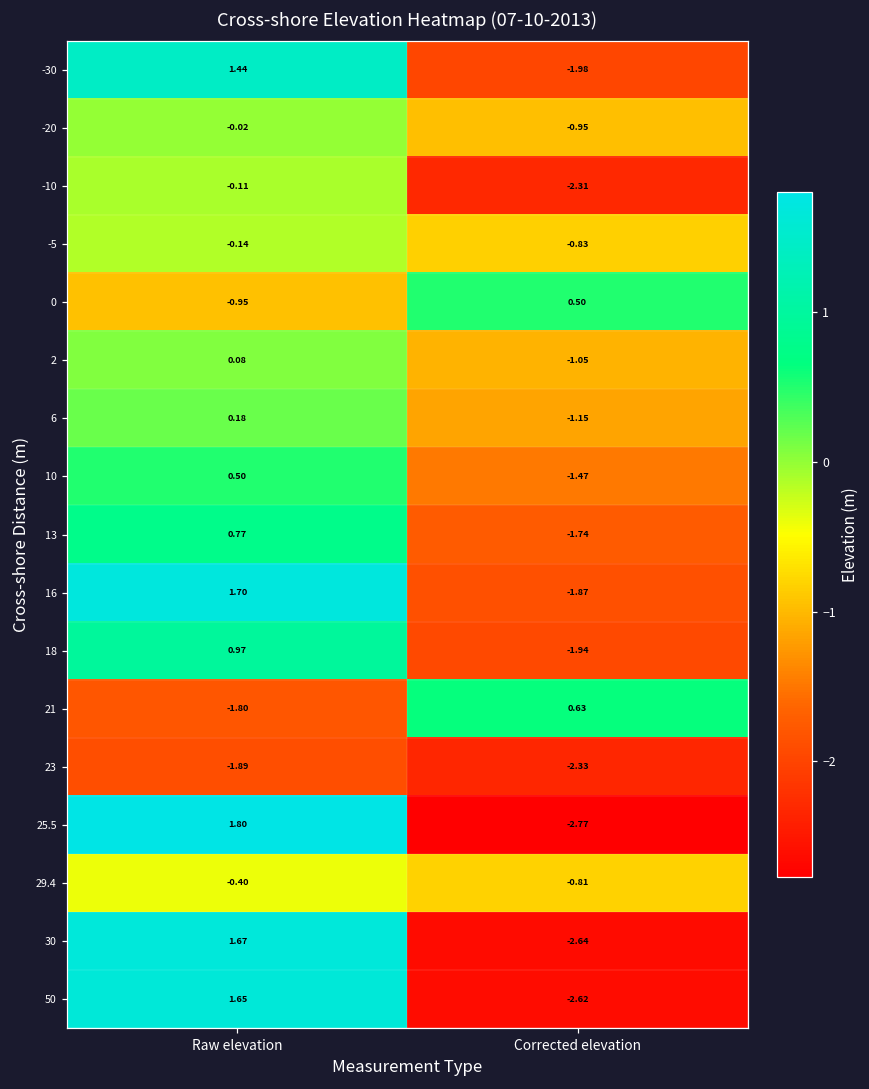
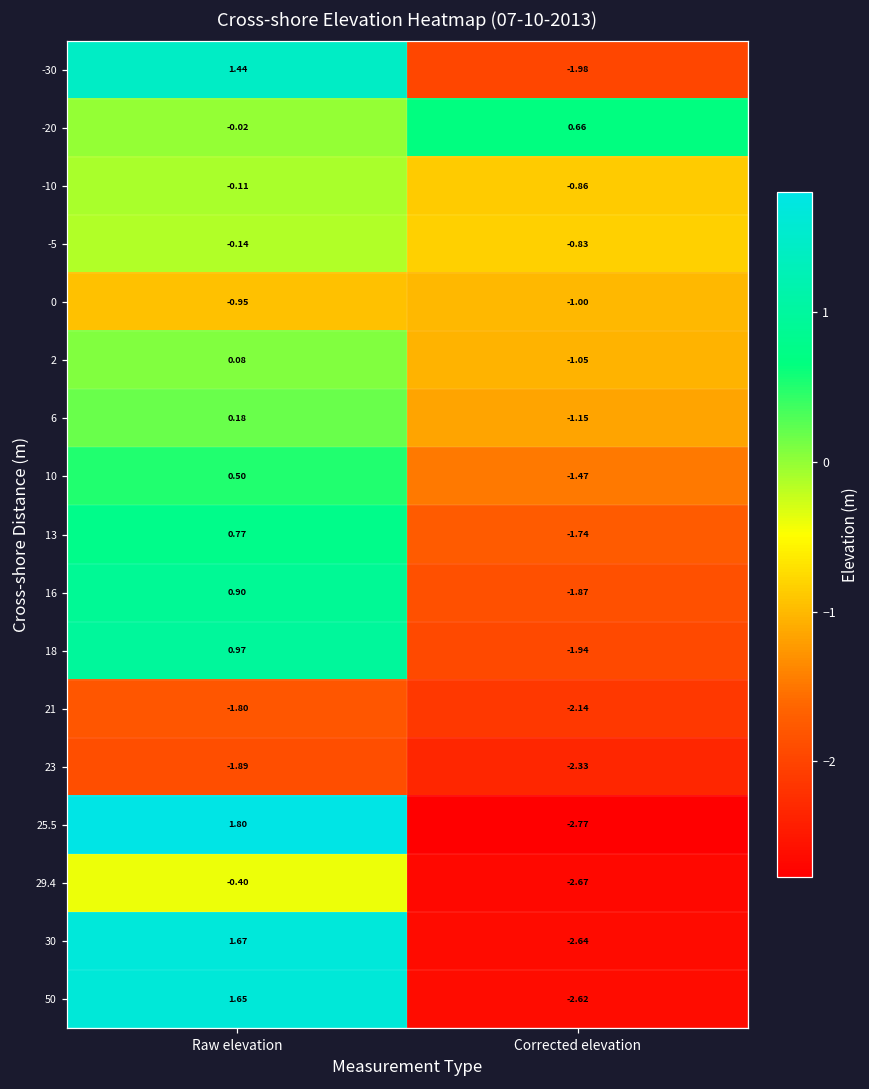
  {
    "-30": {
      "Raw elevation": 1.44,
      "Corrected elevation": -1.98
    },
    "-20": {
      "Raw elevation": -0.02,
-     "Corrected elevation": -0.95
+     "Corrected elevation": 0.66
    },
    "-10": {
      "Raw elevation": -0.11,
-     "Corrected elevation": -2.31
+     "Corrected elevation": -0.86
    },
    "-5": {
      "Raw elevation": -0.14,
      "Corrected elevation": -0.83
    },
    "0": {
      "Raw elevation": -0.95,
-     "Corrected elevation": 0.50
+     "Corrected elevation": -1.00
    },
    "2": {
      "Raw elevation": 0.08,
      "Corrected elevation": -1.05
    },
    "6": {
      "Raw elevation": 0.18,
      "Corrected elevation": -1.15
    },
    "10": {
      "Raw elevation": 0.50,
      "Corrected elevation": -1.47
    },
    "13": {
      "Raw elevation": 0.77,
      "Corrected elevation": -1.74
    },
    "16": {
-     "Raw elevation": 1.70,
+     "Raw elevation": 0.90,
      "Corrected elevation": -1.87
    },
    "18": {
      "Raw elevation": 0.97,
      "Corrected elevation": -1.94
    },
    "21": {
      "Raw elevation": -1.80,
-     "Corrected elevation": 0.63
+     "Corrected elevation": -2.14
    },
    "23": {
      "Raw elevation": -1.89,
      "Corrected elevation": -2.33
    },
    "25.5": {
      "Raw elevation": 1.80,
      "Corrected elevation": -2.77
    },
    "29.4": {
      "Raw elevation": -0.40,
-     "Corrected elevation": -0.81
+     "Corrected elevation": -2.67
    },
    "30": {
      "Raw elevation": 1.67,
      "Corrected elevation": -2.64
    },
    "50": {
      "Raw elevation": 1.65,
      "Corrected elevation": -2.62
    }
  }
